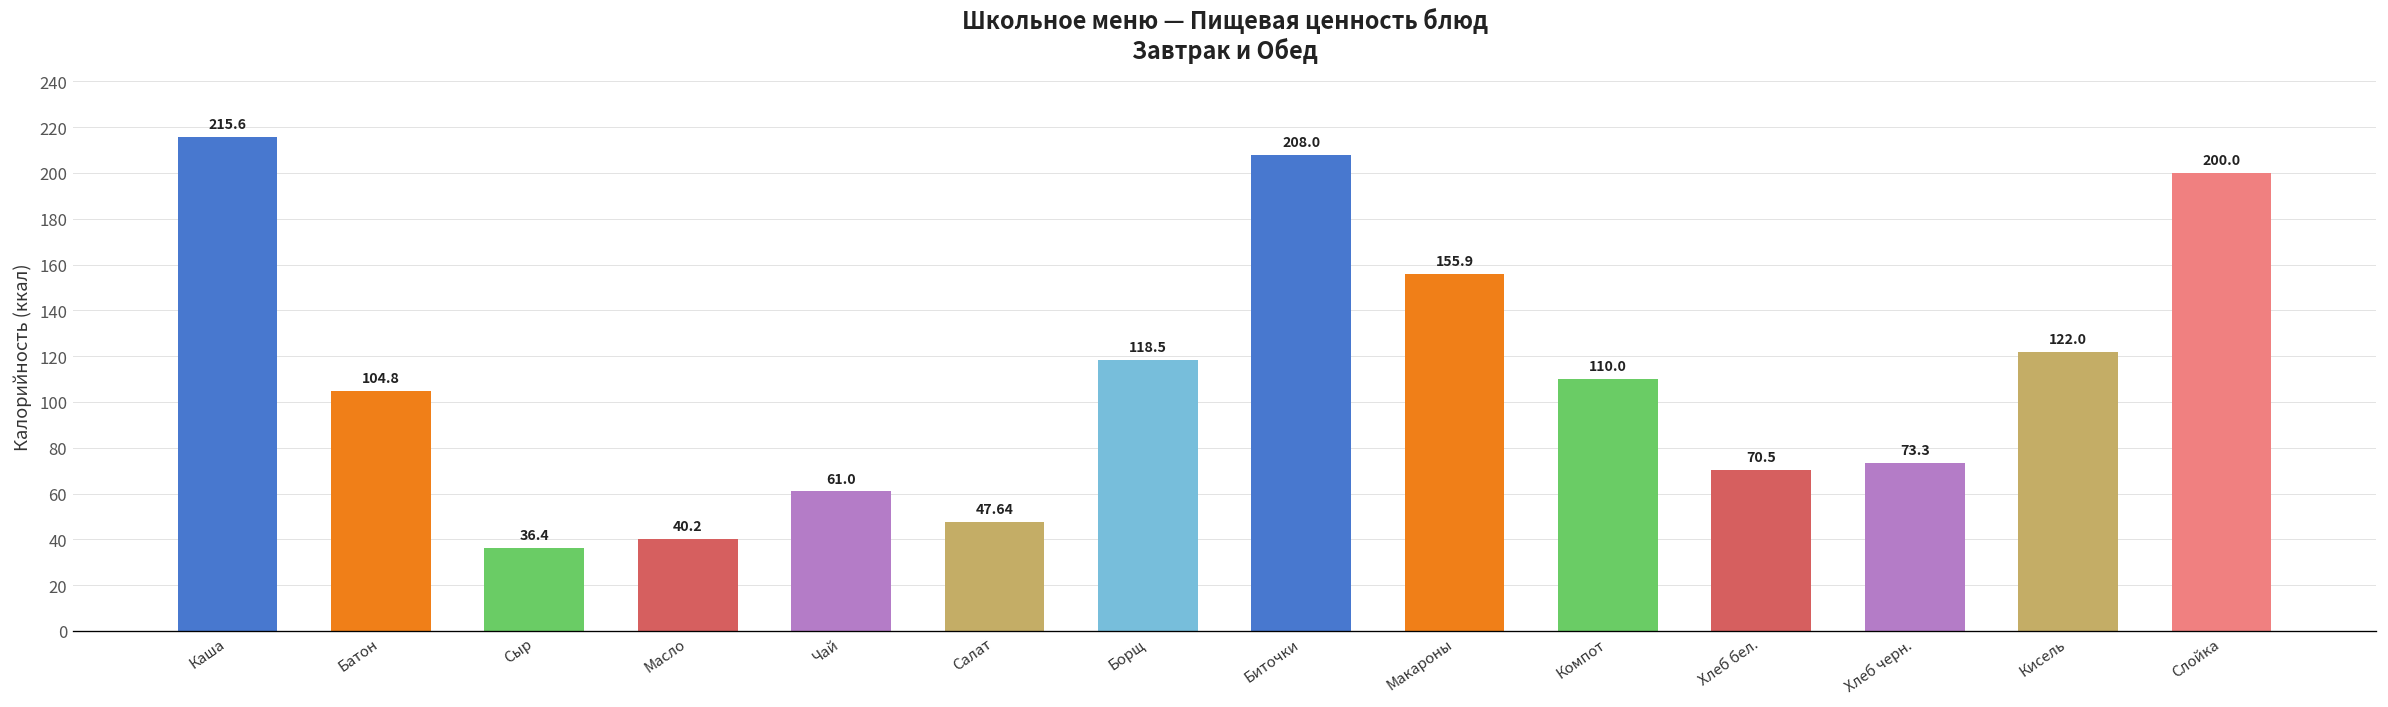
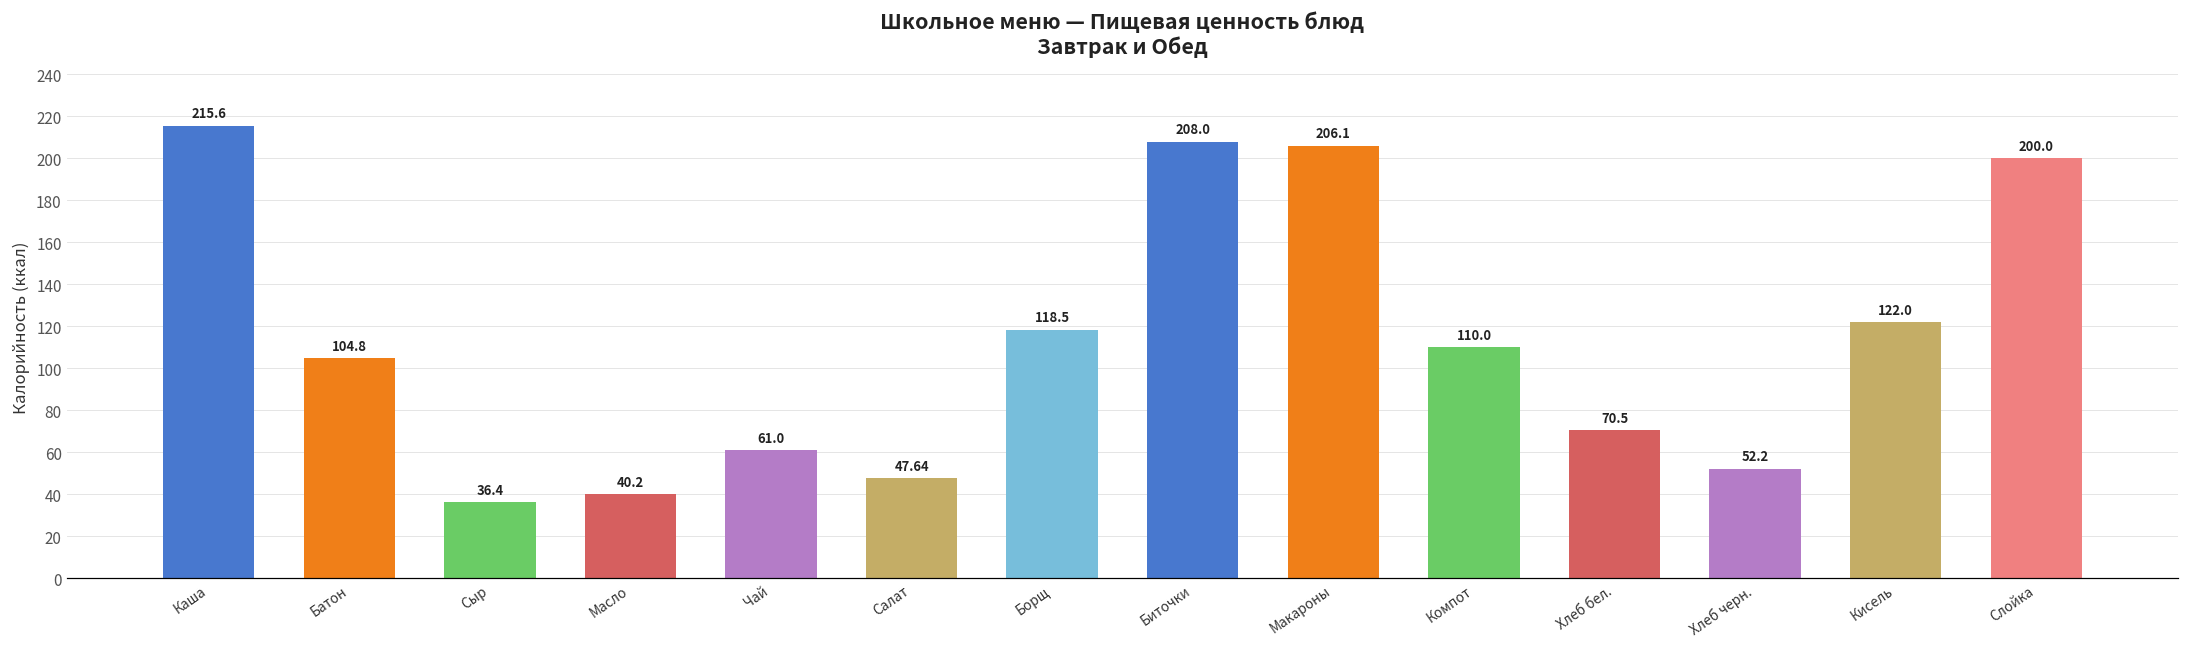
  {
    "Каша": 215.6,
    "Батон": 104.8,
    "Сыр": 36.4,
    "Масло": 40.2,
    "Чай": 61.0,
    "Салат": 47.64,
    "Борщ": 118.5,
    "Биточки": 208.0,
-   "Макароны": 155.9,
+   "Макароны": 206.1,
    "Компот": 110.0,
    "Хлеб бел.": 70.5,
-   "Хлеб черн.": 73.3,
+   "Хлеб черн.": 52.2,
    "Кисель": 122.0,
    "Слойка": 200.0
  }
